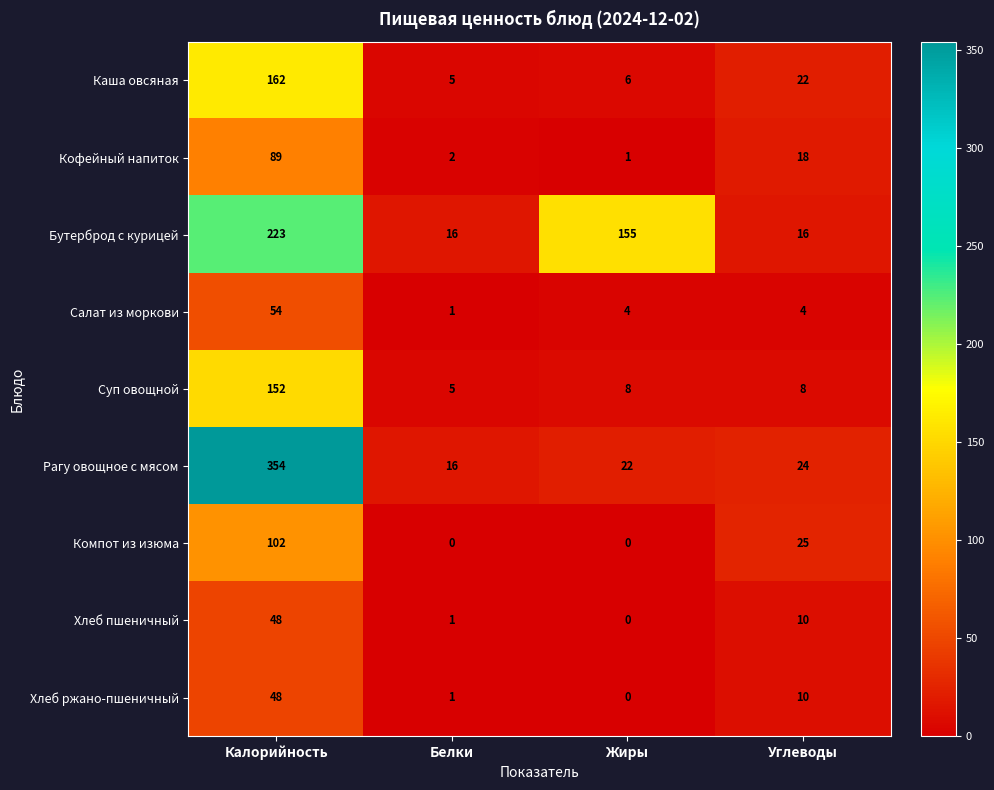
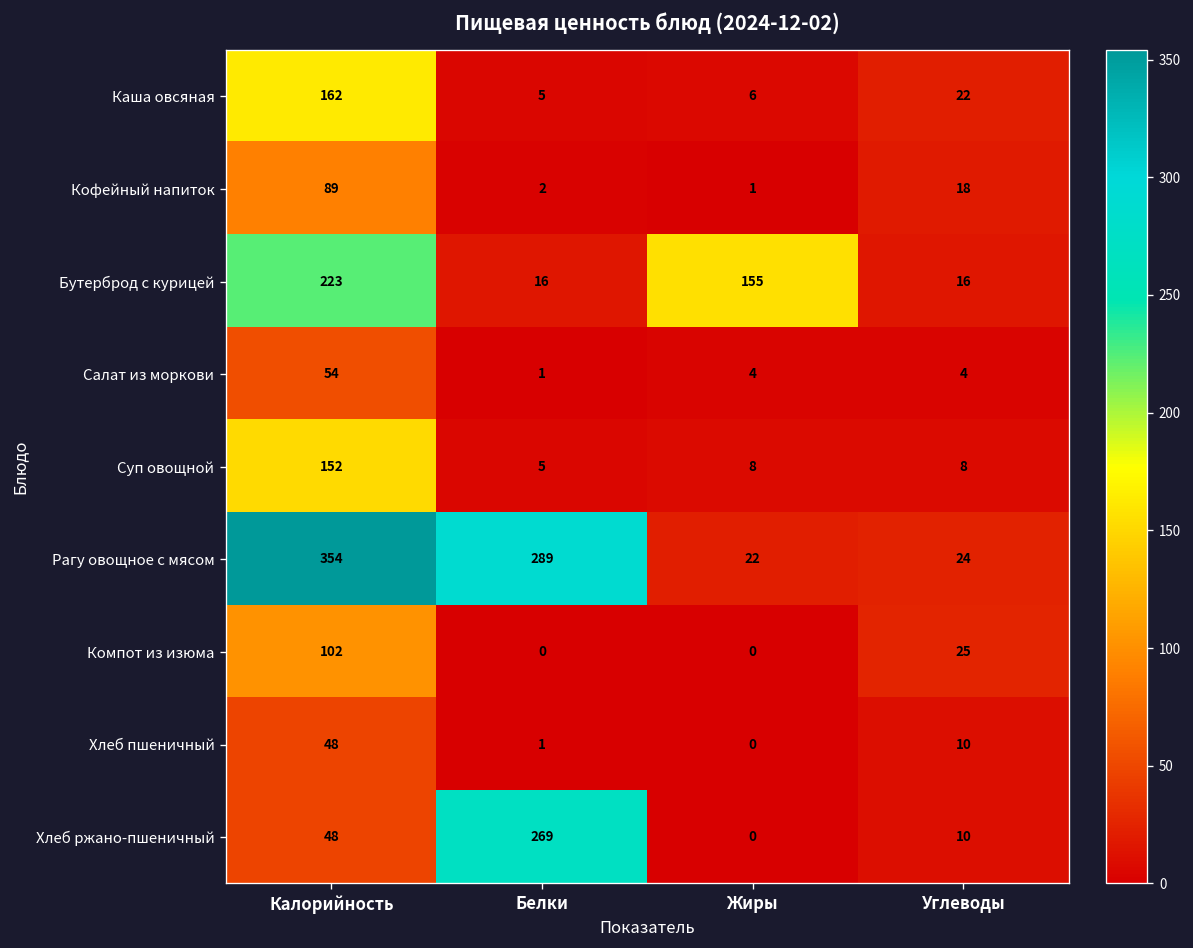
  {
    "Каша овсяная": {
      "Калорийность": 162,
      "Белки": 5,
      "Жиры": 6,
      "Углеводы": 22
    },
    "Кофейный напиток": {
      "Калорийность": 89,
      "Белки": 2,
      "Жиры": 1,
      "Углеводы": 18
    },
    "Бутерброд с курицей": {
      "Калорийность": 223,
      "Белки": 16,
      "Жиры": 155,
      "Углеводы": 16
    },
    "Салат из моркови": {
      "Калорийность": 54,
      "Белки": 1,
      "Жиры": 4,
      "Углеводы": 4
    },
    "Суп овощной": {
      "Калорийность": 152,
      "Белки": 5,
      "Жиры": 8,
      "Углеводы": 8
    },
    "Рагу овощное с мясом": {
      "Калорийность": 354,
-     "Белки": 16,
+     "Белки": 289,
      "Жиры": 22,
      "Углеводы": 24
    },
    "Компот из изюма": {
      "Калорийность": 102,
      "Белки": 0,
      "Жиры": 0,
      "Углеводы": 25
    },
    "Хлеб пшеничный": {
      "Калорийность": 48,
      "Белки": 1,
      "Жиры": 0,
      "Углеводы": 10
    },
    "Хлеб ржано-пшеничный": {
      "Калорийность": 48,
-     "Белки": 1,
+     "Белки": 269,
      "Жиры": 0,
      "Углеводы": 10
    }
  }
